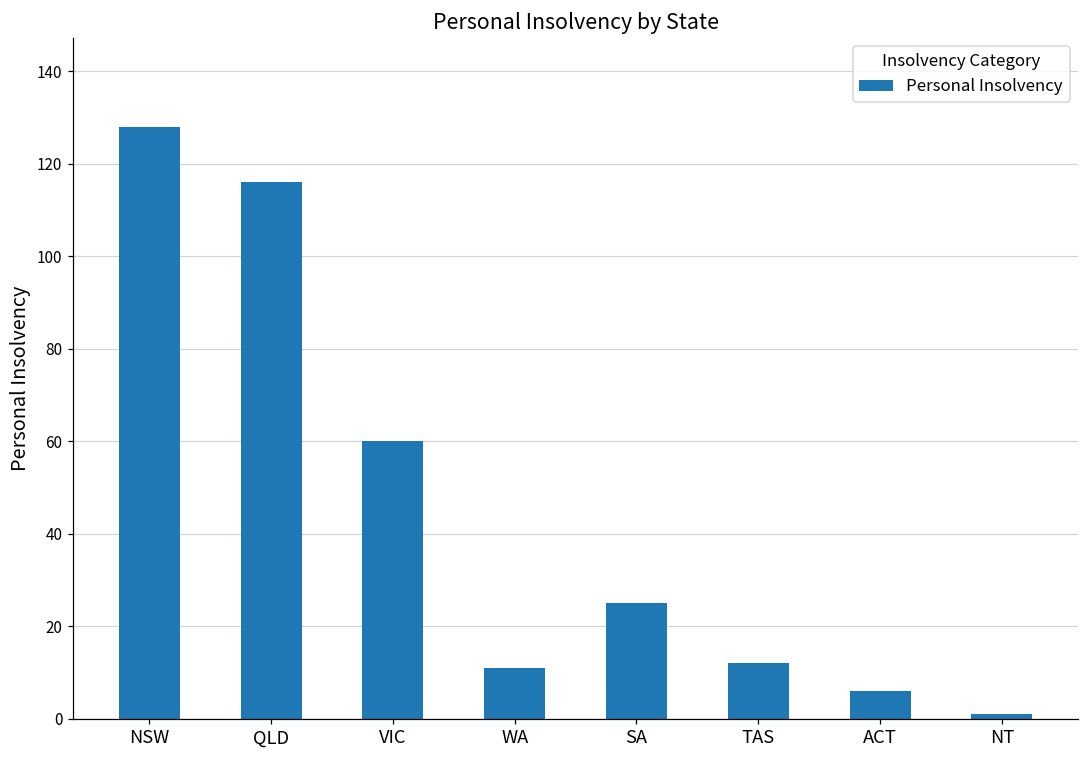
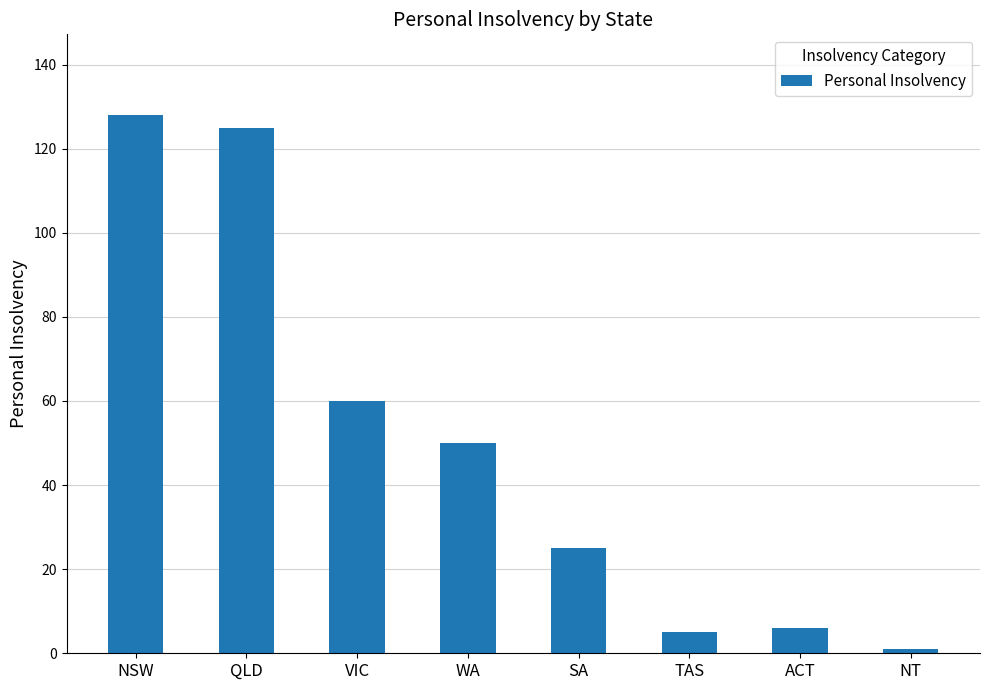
  {
    "NSW": 128,
-   "QLD": 116,
+   "QLD": 125,
    "VIC": 60,
-   "WA": 11,
+   "WA": 50,
    "SA": 25,
-   "TAS": 12,
+   "TAS": 5,
    "ACT": 6,
    "NT": 1
  }
